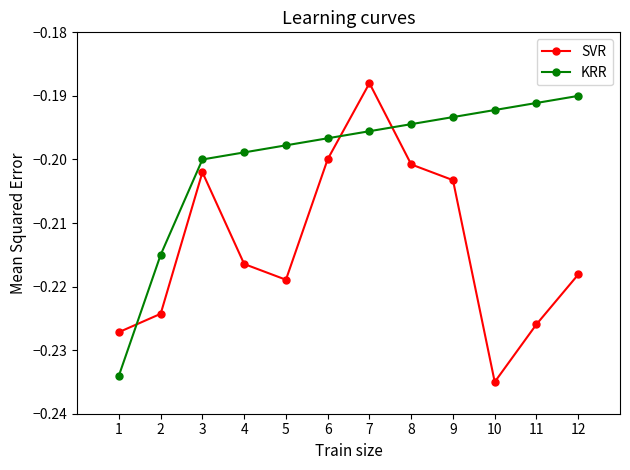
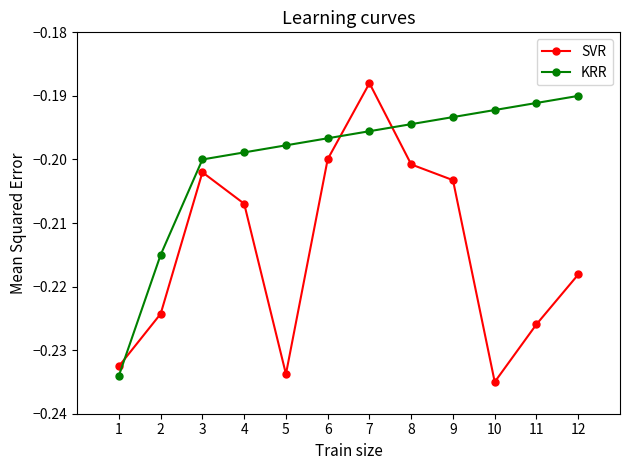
  {
    "SVR": {
-     "1": -0.227,
+     "1": -0.233,
      "2": -0.224,
      "3": -0.202,
-     "4": -0.216,
-     "5": -0.219,
+     "4": -0.207,
+     "5": -0.234,
      "6": -0.200,
      "7": -0.188,
      "8": -0.201,
      "9": -0.203,
      "10": -0.235,
      "11": -0.226,
      "12": -0.218
    },
    "KRR": {
      "1": -0.234,
      "2": -0.215,
      "3": -0.200,
      "4": -0.199,
      "5": -0.198,
      "6": -0.197,
      "7": -0.196,
      "8": -0.194,
      "9": -0.193,
      "10": -0.192,
      "11": -0.191,
      "12": -0.190
    }
  }
